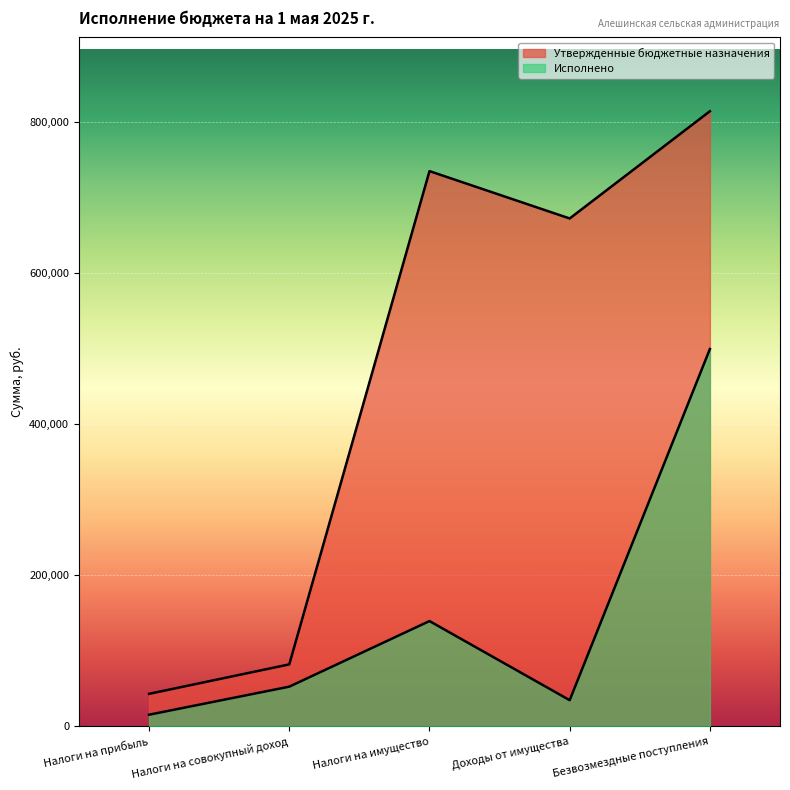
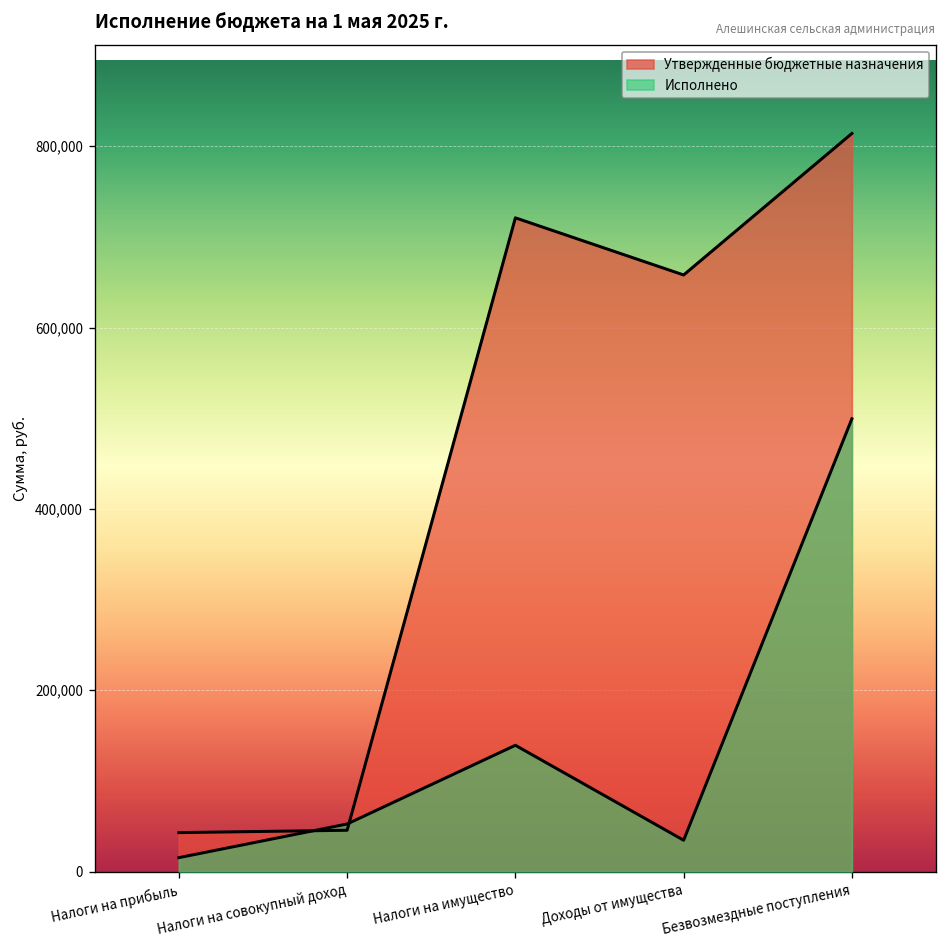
  {
    "Утвержденные бюджетные назначения": {
      "Налоги на прибыль": "40,000",
-     "Налоги на совокупный доход": "80,000",
-     "Налоги на имущество": "730,000",
-     "Доходы от имущества": "670,000",
+     "Налоги на совокупный доход": "50,000",
+     "Налоги на имущество": "720,000",
+     "Доходы от имущества": "660,000",
      "Безвозмездные поступления": "810,000"
    },
    "Исполнено": {
      "Налоги на прибыль": "20,000",
      "Налоги на совокупный доход": "50,000",
      "Налоги на имущество": "140,000",
      "Доходы от имущества": "30,000",
      "Безвозмездные поступления": "500,000"
    }
  }
